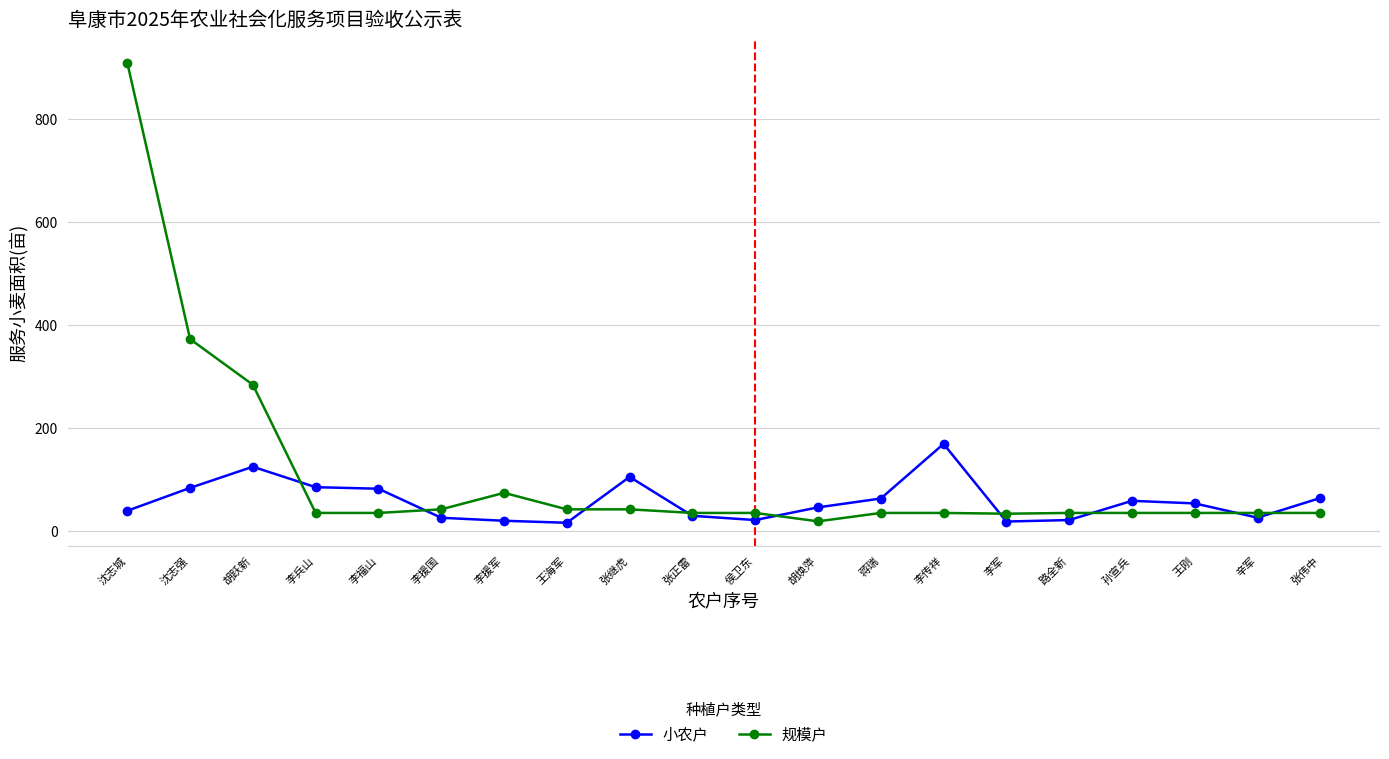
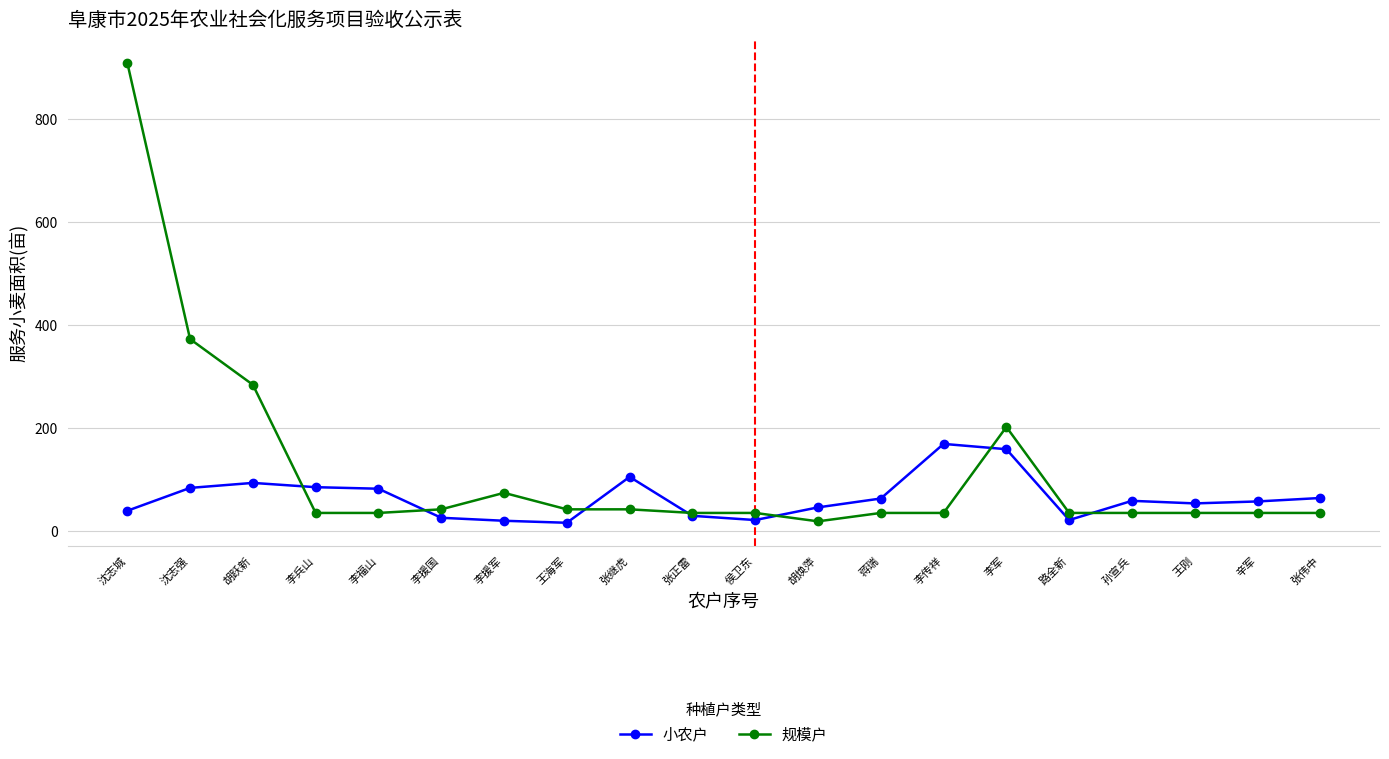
  {
    "小农户": {
      "沈志城": 40,
      "沈志强": 80,
-     "胡跃新": 130,
+     "胡跃新": 90,
      "李兵山": 90,
      "李福山": 80,
      "李援国": 30,
      "李援军": 20,
      "王海军": 20,
      "张继虎": 110,
      "张正雷": 30,
      "侯卫东": 20,
      "胡焕萍": 50,
      "蒋瑞": 60,
      "李传祥": 170,
-     "李军": 20,
+     "李军": 160,
      "路全新": 20,
      "孙宣兵": 60,
      "王刚": 50,
-     "辛军": 30,
+     "辛军": 60,
      "张伟中": 70
    },
    "规模户": {
      "沈志城": 910,
      "沈志强": 370,
      "胡跃新": 280,
      "李兵山": 40,
      "李福山": 40,
      "李援国": 40,
      "李援军": 80,
      "王海军": 40,
      "张继虎": 40,
      "张正雷": 40,
      "侯卫东": 40,
      "胡焕萍": 20,
      "蒋瑞": 40,
      "李传祥": 40,
-     "李军": 30,
+     "李军": 200,
      "路全新": 40,
      "孙宣兵": 40,
      "王刚": 40,
      "辛军": 40,
      "张伟中": 40
    }
  }
